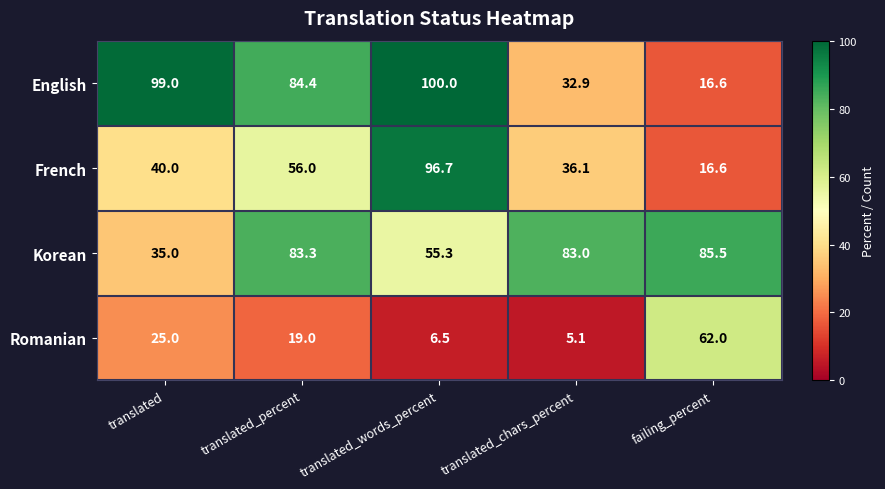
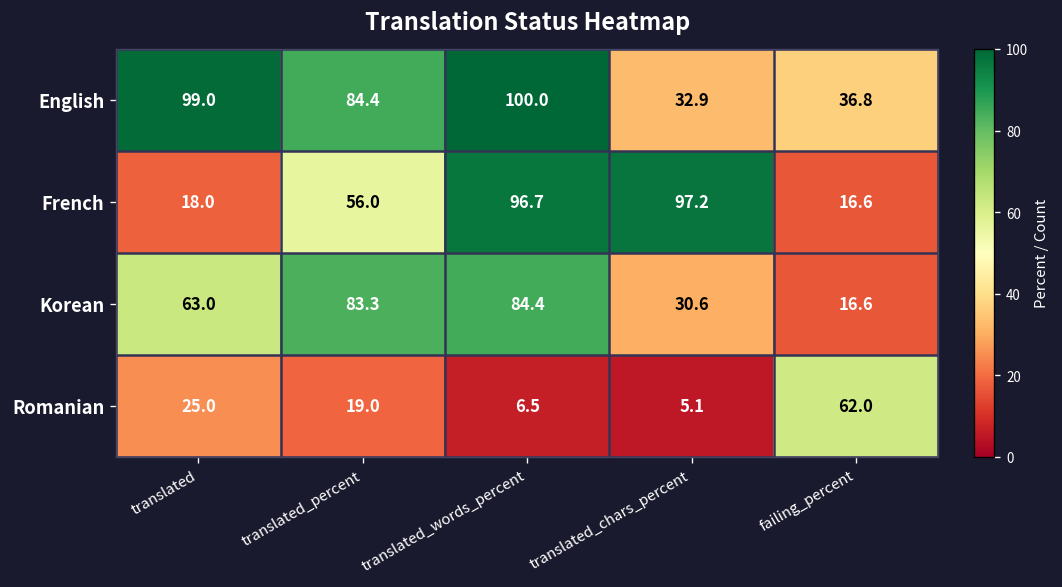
  {
    "English": {
      "translated": 99.0,
      "translated_percent": 84.4,
      "translated_words_percent": 100.0,
      "translated_chars_percent": 32.9,
-     "failing_percent": 16.6
+     "failing_percent": 36.8
    },
    "French": {
-     "translated": 40.0,
+     "translated": 18.0,
      "translated_percent": 56.0,
      "translated_words_percent": 96.7,
-     "translated_chars_percent": 36.1,
+     "translated_chars_percent": 97.2,
      "failing_percent": 16.6
    },
    "Korean": {
-     "translated": 35.0,
+     "translated": 63.0,
      "translated_percent": 83.3,
-     "translated_words_percent": 55.3,
-     "translated_chars_percent": 83.0,
-     "failing_percent": 85.5
+     "translated_words_percent": 84.4,
+     "translated_chars_percent": 30.6,
+     "failing_percent": 16.6
    },
    "Romanian": {
      "translated": 25.0,
      "translated_percent": 19.0,
      "translated_words_percent": 6.5,
      "translated_chars_percent": 5.1,
      "failing_percent": 62.0
    }
  }
